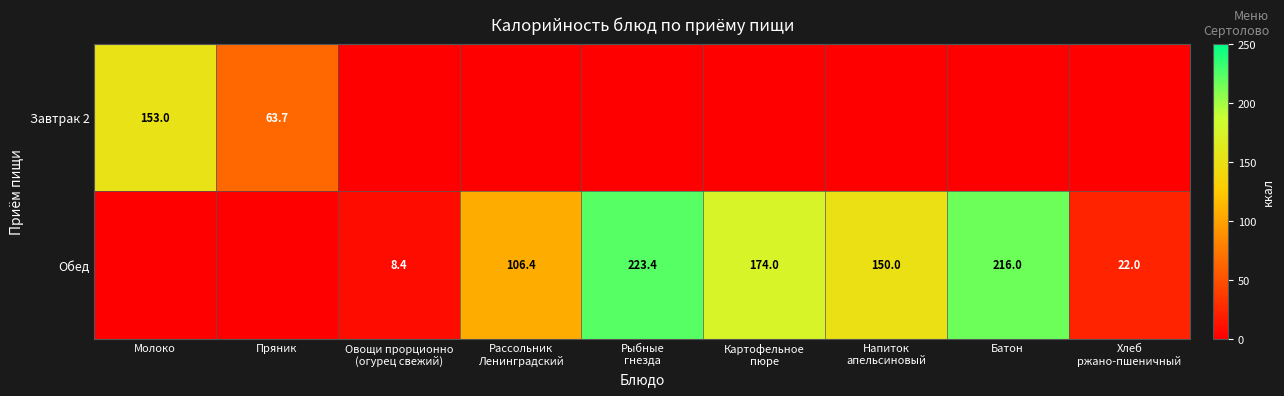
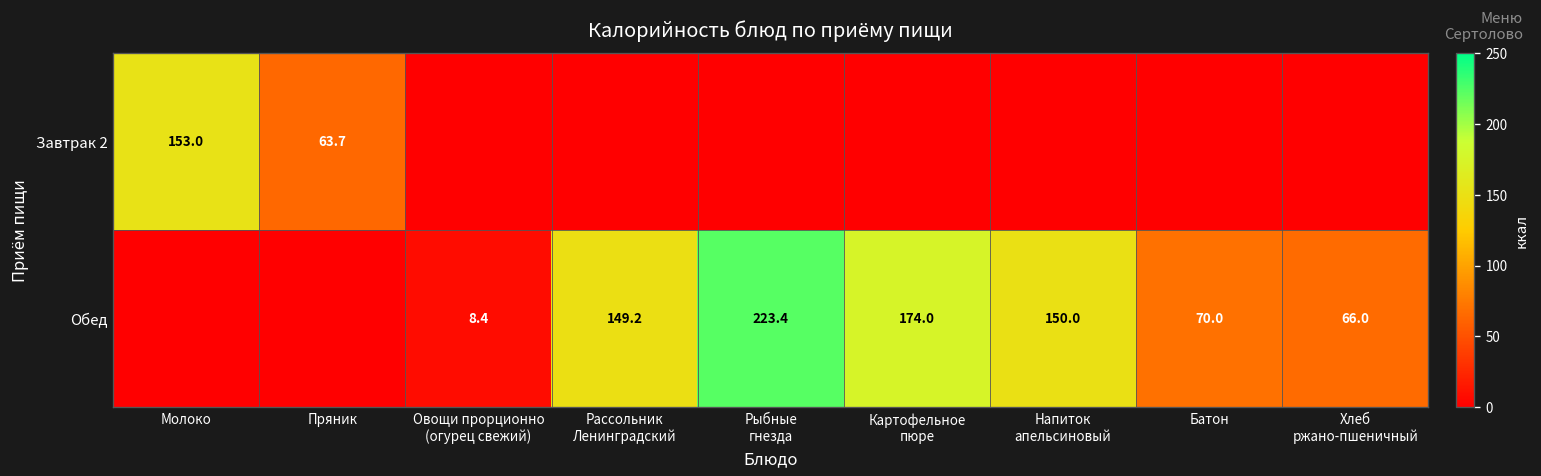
  {
    "Завтрак 2": {
      "Молоко": 153.0,
      "Пряник": 63.7
    },
    "Обед": {
      "Овощи прорционно (огурец свежий)": 8.4,
-     "Рассольник Ленинградский": 106.4,
+     "Рассольник Ленинградский": 149.2,
      "Рыбные гнезда": 223.4,
      "Картофельное пюре": 174.0,
      "Напиток апельсиновый": 150.0,
-     "Батон": 216.0,
-     "Хлеб ржано-пшеничный": 22.0
+     "Батон": 70.0,
+     "Хлеб ржано-пшеничный": 66.0
    }
  }
